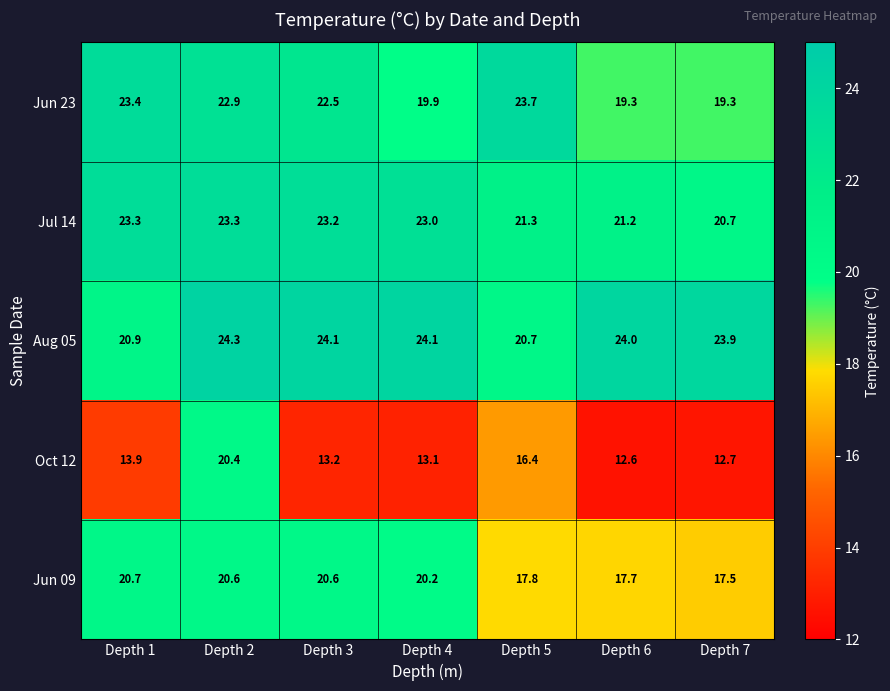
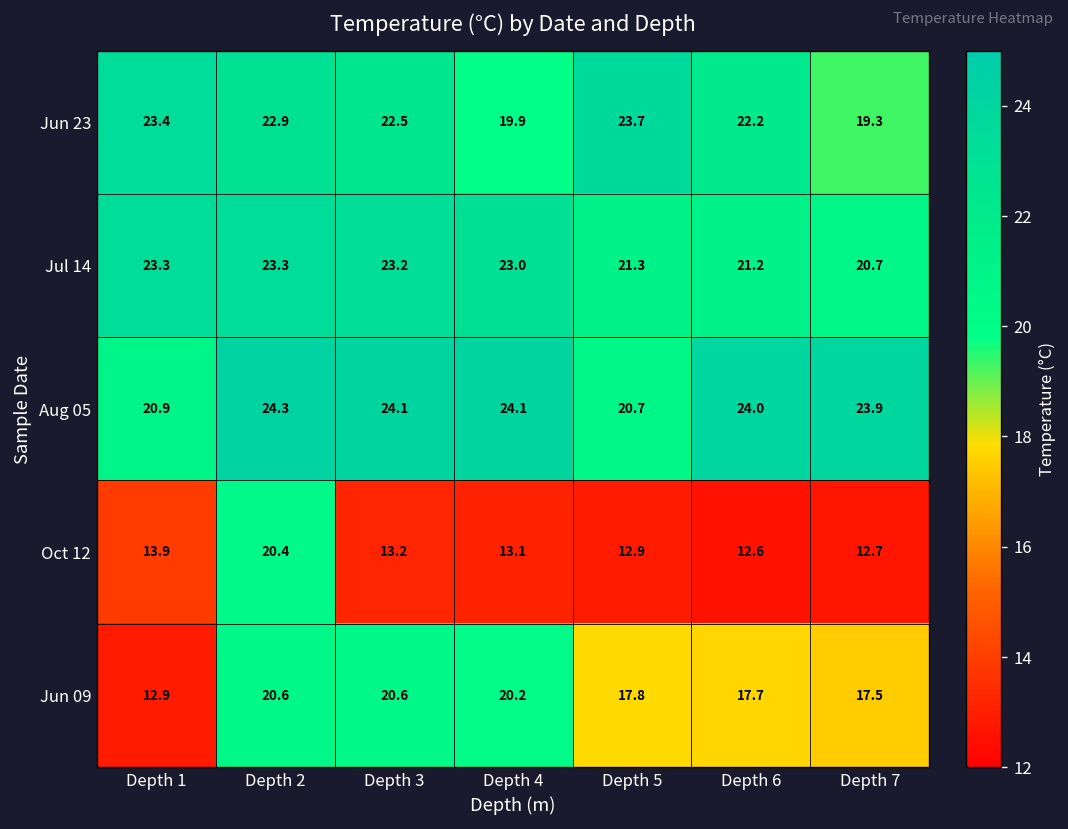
  {
    "Jun 23": {
      "Depth 1": 23.4,
      "Depth 2": 22.9,
      "Depth 3": 22.5,
      "Depth 4": 19.9,
      "Depth 5": 23.7,
-     "Depth 6": 19.3,
+     "Depth 6": 22.2,
      "Depth 7": 19.3
    },
    "Jul 14": {
      "Depth 1": 23.3,
      "Depth 2": 23.3,
      "Depth 3": 23.2,
      "Depth 4": 23.0,
      "Depth 5": 21.3,
      "Depth 6": 21.2,
      "Depth 7": 20.7
    },
    "Aug 05": {
      "Depth 1": 20.9,
      "Depth 2": 24.3,
      "Depth 3": 24.1,
      "Depth 4": 24.1,
      "Depth 5": 20.7,
      "Depth 6": 24.0,
      "Depth 7": 23.9
    },
    "Oct 12": {
      "Depth 1": 13.9,
      "Depth 2": 20.4,
      "Depth 3": 13.2,
      "Depth 4": 13.1,
-     "Depth 5": 16.4,
+     "Depth 5": 12.9,
      "Depth 6": 12.6,
      "Depth 7": 12.7
    },
    "Jun 09": {
-     "Depth 1": 20.7,
+     "Depth 1": 12.9,
      "Depth 2": 20.6,
      "Depth 3": 20.6,
      "Depth 4": 20.2,
      "Depth 5": 17.8,
      "Depth 6": 17.7,
      "Depth 7": 17.5
    }
  }
